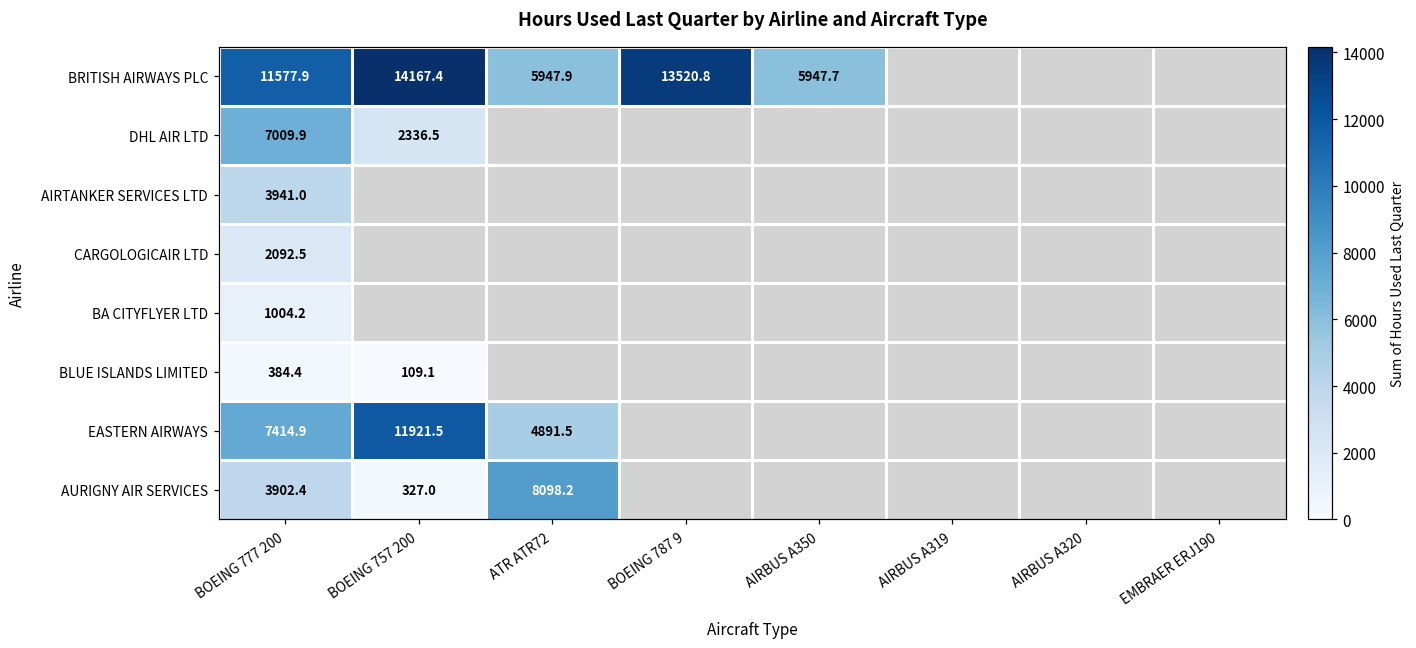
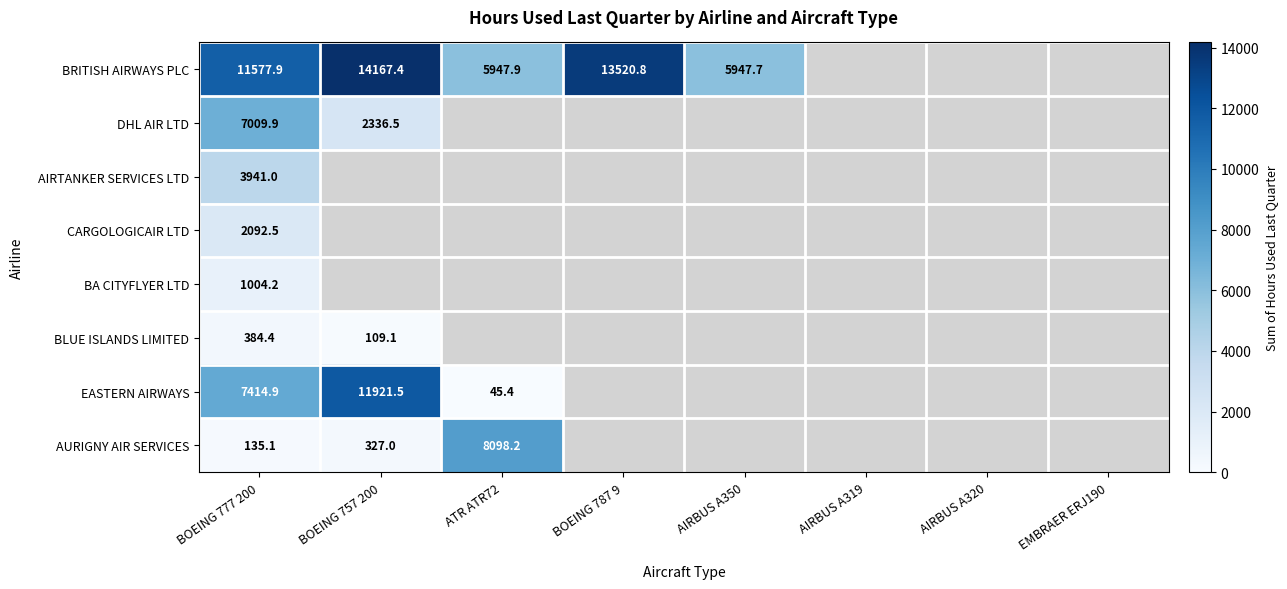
  {
    "BRITISH AIRWAYS PLC": {
      "BOEING 777 200": 11577.9,
      "BOEING 757 200": 14167.4,
      "ATR ATR72": 5947.9,
      "BOEING 787 9": 13520.8,
      "AIRBUS A350": 5947.7
    },
    "DHL AIR LTD": {
      "BOEING 777 200": 7009.9,
      "BOEING 757 200": 2336.5
    },
    "AIRTANKER SERVICES LTD": {
      "BOEING 777 200": 3941.0
    },
    "CARGOLOGICAIR LTD": {
      "BOEING 777 200": 2092.5
    },
    "BA CITYFLYER LTD": {
      "BOEING 777 200": 1004.2
    },
    "BLUE ISLANDS LIMITED": {
      "BOEING 777 200": 384.4,
      "BOEING 757 200": 109.1
    },
    "EASTERN AIRWAYS": {
      "BOEING 777 200": 7414.9,
      "BOEING 757 200": 11921.5,
-     "ATR ATR72": 4891.5
+     "ATR ATR72": 45.4
    },
    "AURIGNY AIR SERVICES": {
-     "BOEING 777 200": 3902.4,
+     "BOEING 777 200": 135.1,
      "BOEING 757 200": 327.0,
      "ATR ATR72": 8098.2
    }
  }
